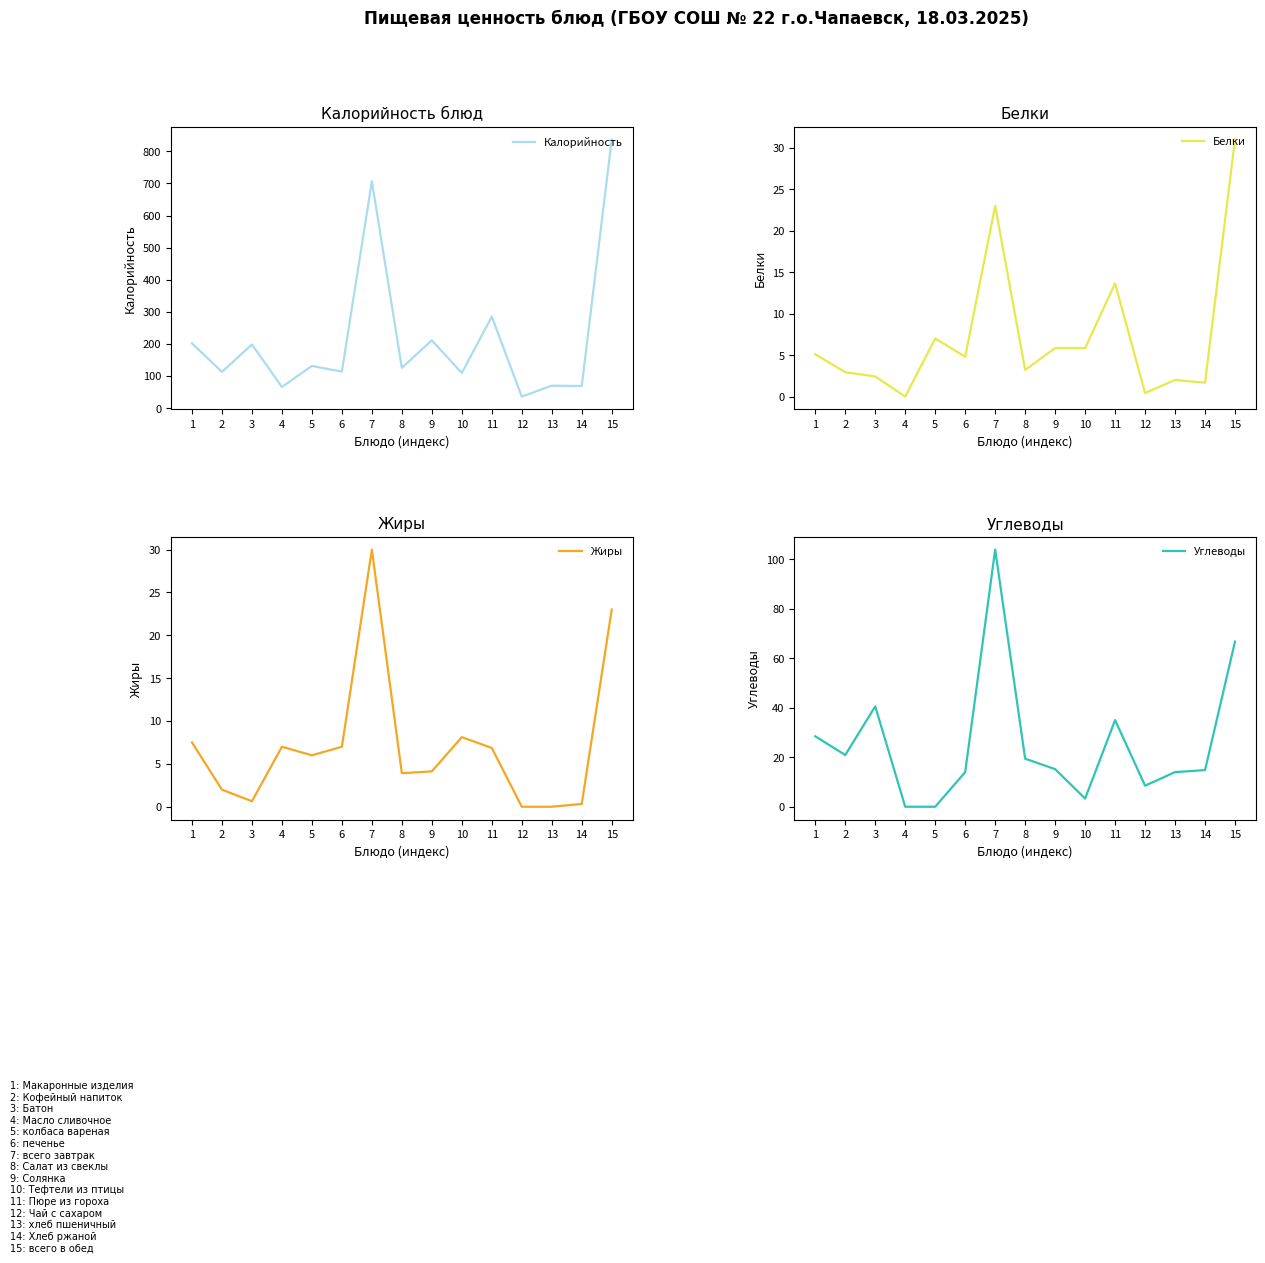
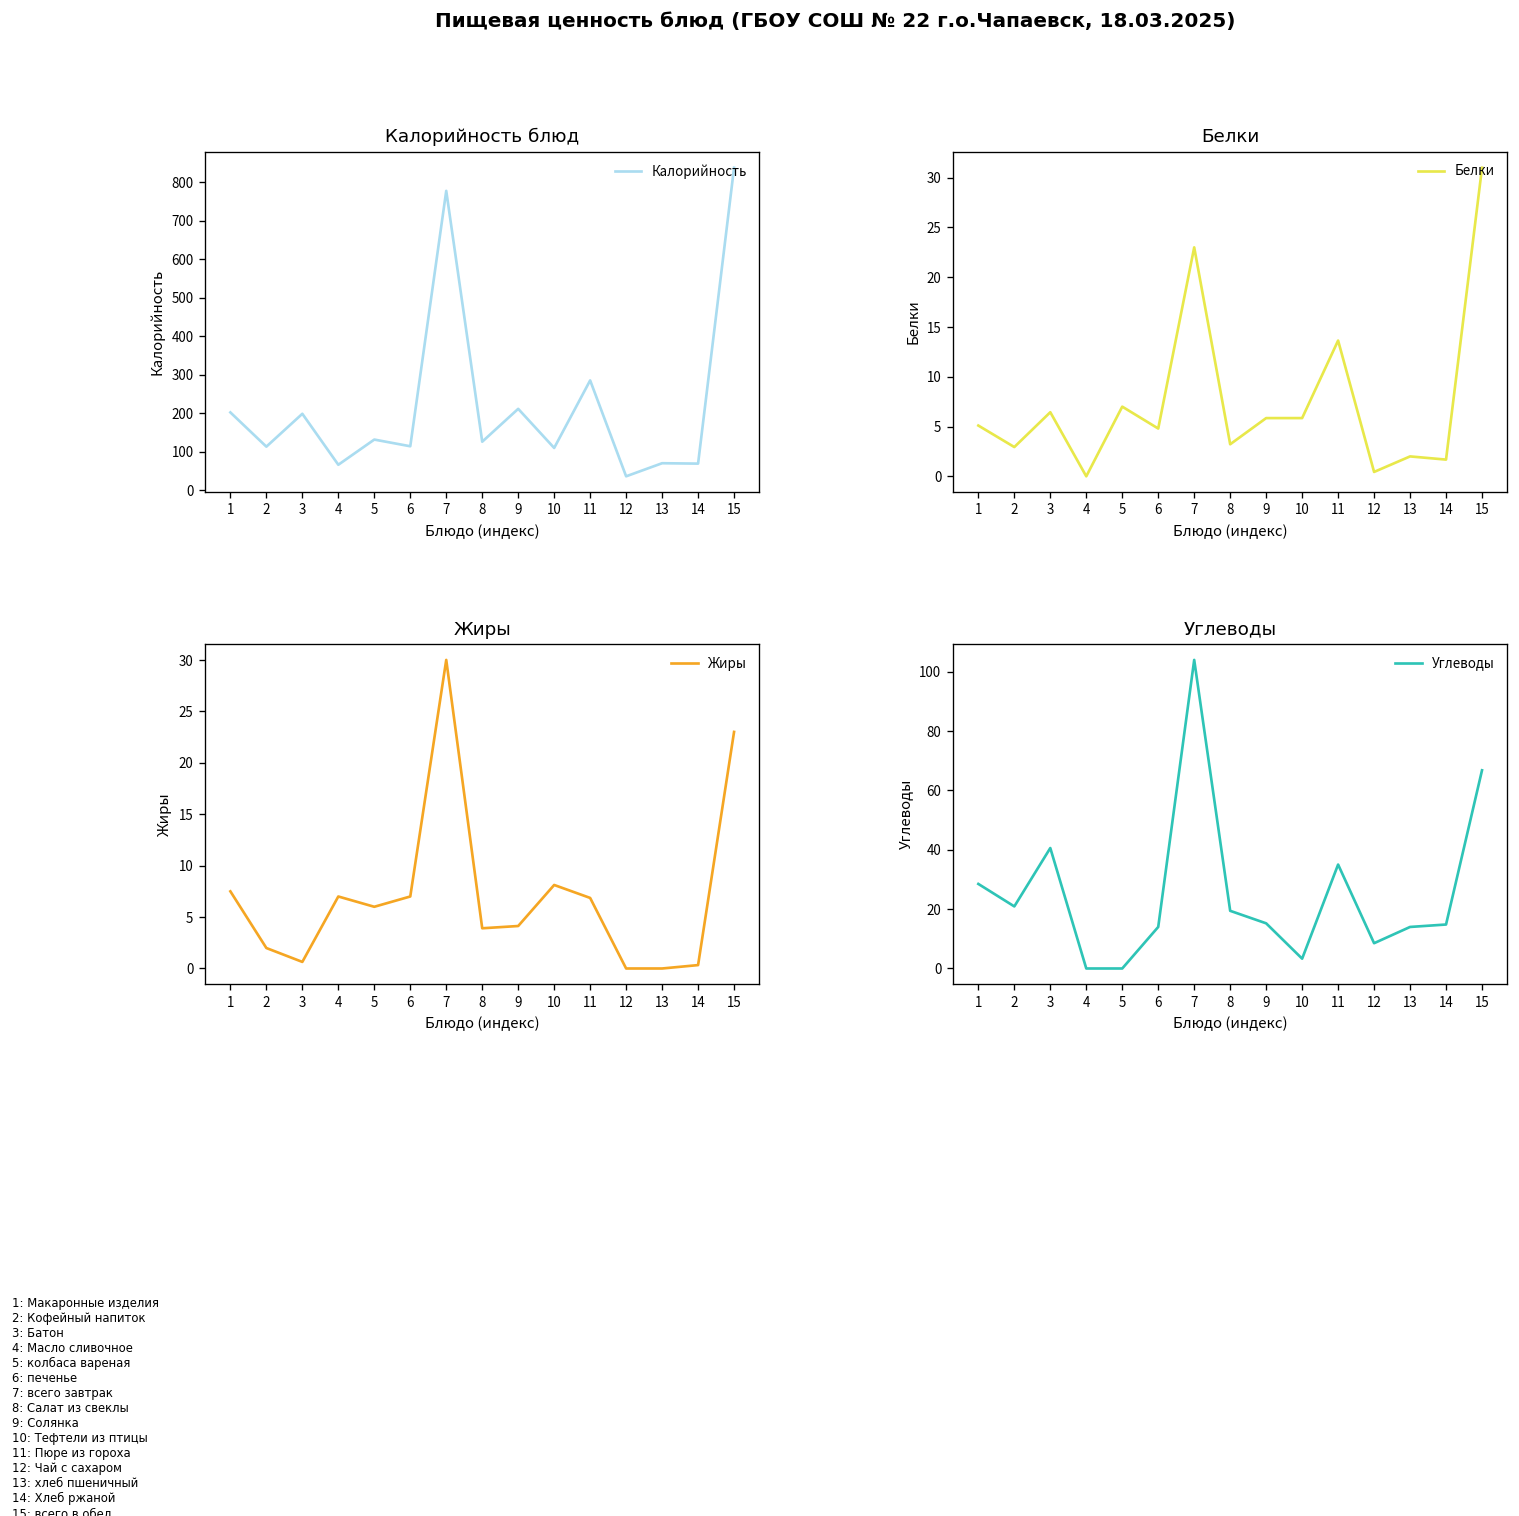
  {
    "Калорийность блюд": {
      "1": 200,
      "2": 110,
      "3": 200,
      "4": 70,
      "5": 130,
      "6": 110,
-     "7": 710,
+     "7": 780,
      "8": 130,
      "9": 210,
      "10": 110,
      "11": 290,
      "12": 40,
      "13": 70,
      "14": 70,
      "15": 840
    },
    "Белки": {
      "1": 5,
      "2": 3,
-     "3": 2,
+     "3": 6,
      "4": 0,
      "5": 7,
      "6": 5,
      "7": 23,
      "8": 3,
      "9": 6,
      "10": 6,
      "11": 14,
      "12": 0,
      "13": 2,
      "14": 2,
      "15": 31
    },
    "Жиры": {
      "1": 8,
      "2": 2,
      "3": 1,
      "4": 7,
      "5": 6,
      "6": 7,
      "7": 30,
      "8": 4,
      "9": 4,
      "10": 8,
      "11": 7,
      "12": 0,
      "13": 0,
      "14": 0,
      "15": 23
    },
    "Углеводы": {
      "1": 29,
      "2": 21,
      "3": 41,
      "4": 0,
      "5": 0,
      "6": 14,
      "7": 104,
      "8": 19,
      "9": 15,
      "10": 3,
      "11": 35,
      "12": 9,
      "13": 14,
      "14": 15,
      "15": 67
    }
  }
